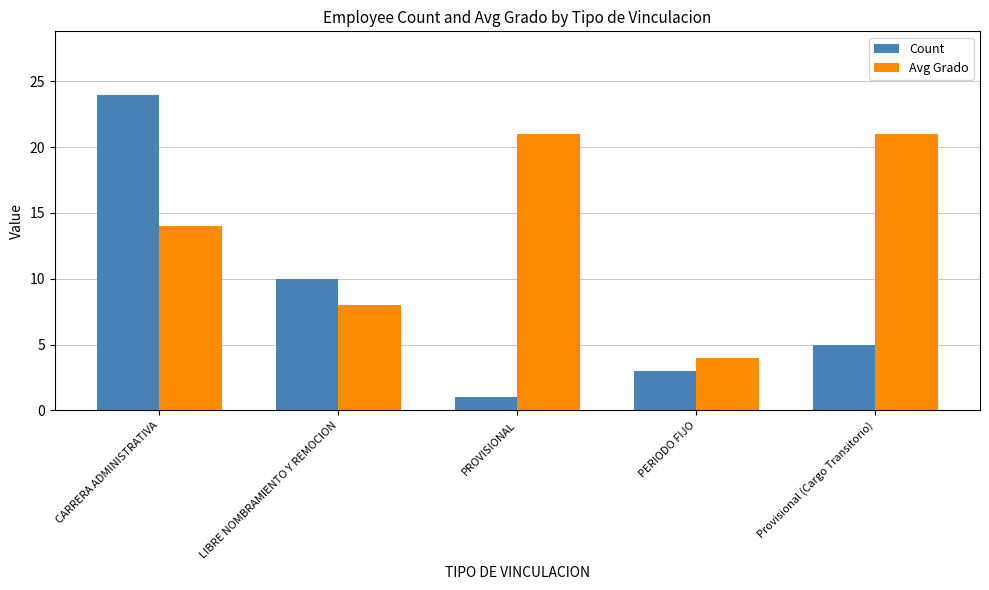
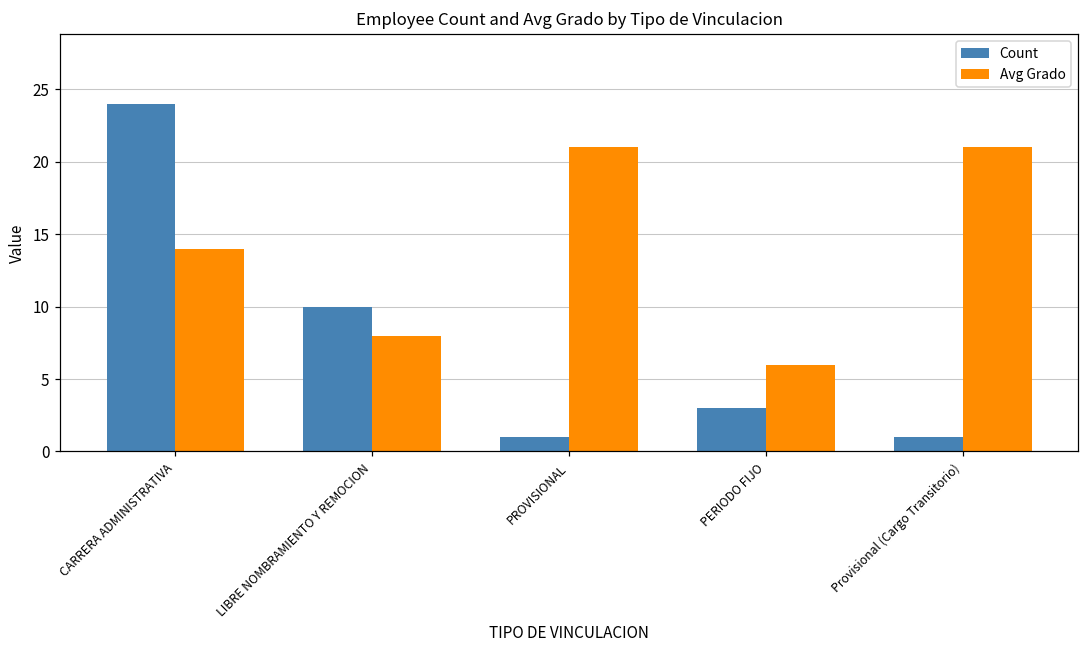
  {
    "Count": {
      "CARRERA ADMINISTRATIVA": 24,
      "LIBRE NOMBRAMIENTO Y REMOCION": 10,
      "PROVISIONAL": 1,
      "PERIODO FIJO": 3,
-     "Provisional (Cargo Transitorio)": 5
+     "Provisional (Cargo Transitorio)": 1
    },
    "Avg Grado": {
      "CARRERA ADMINISTRATIVA": 14,
      "LIBRE NOMBRAMIENTO Y REMOCION": 8,
      "PROVISIONAL": 21,
-     "PERIODO FIJO": 4,
+     "PERIODO FIJO": 6,
      "Provisional (Cargo Transitorio)": 21
    }
  }
